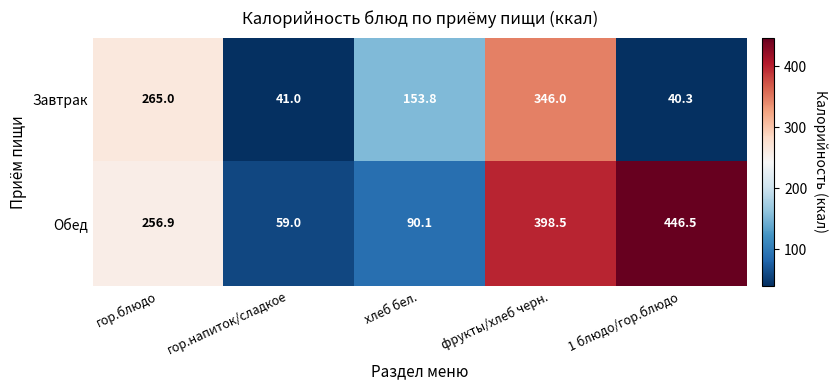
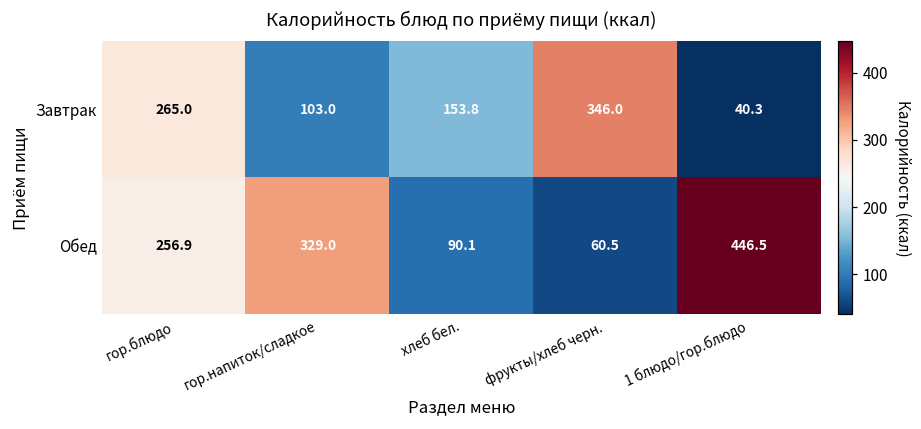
  {
    "Завтрак": {
      "гор.блюдо": 265.0,
-     "гор.напиток/сладкое": 41.0,
+     "гор.напиток/сладкое": 103.0,
      "хлеб бел.": 153.8,
      "фрукты/хлеб черн.": 346.0,
      "1 блюдо/гор.блюдо": 40.3
    },
    "Обед": {
      "гор.блюдо": 256.9,
-     "гор.напиток/сладкое": 59.0,
+     "гор.напиток/сладкое": 329.0,
      "хлеб бел.": 90.1,
-     "фрукты/хлеб черн.": 398.5,
+     "фрукты/хлеб черн.": 60.5,
      "1 блюдо/гор.блюдо": 446.5
    }
  }
